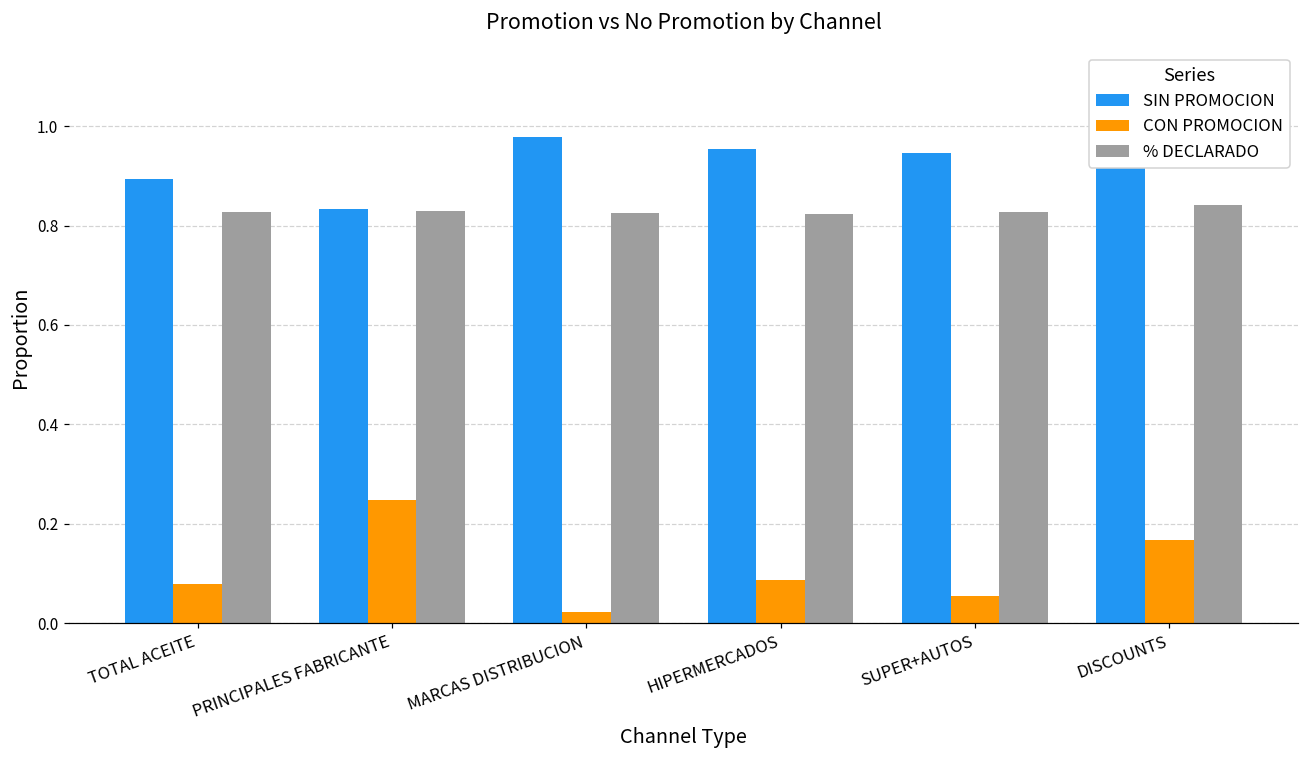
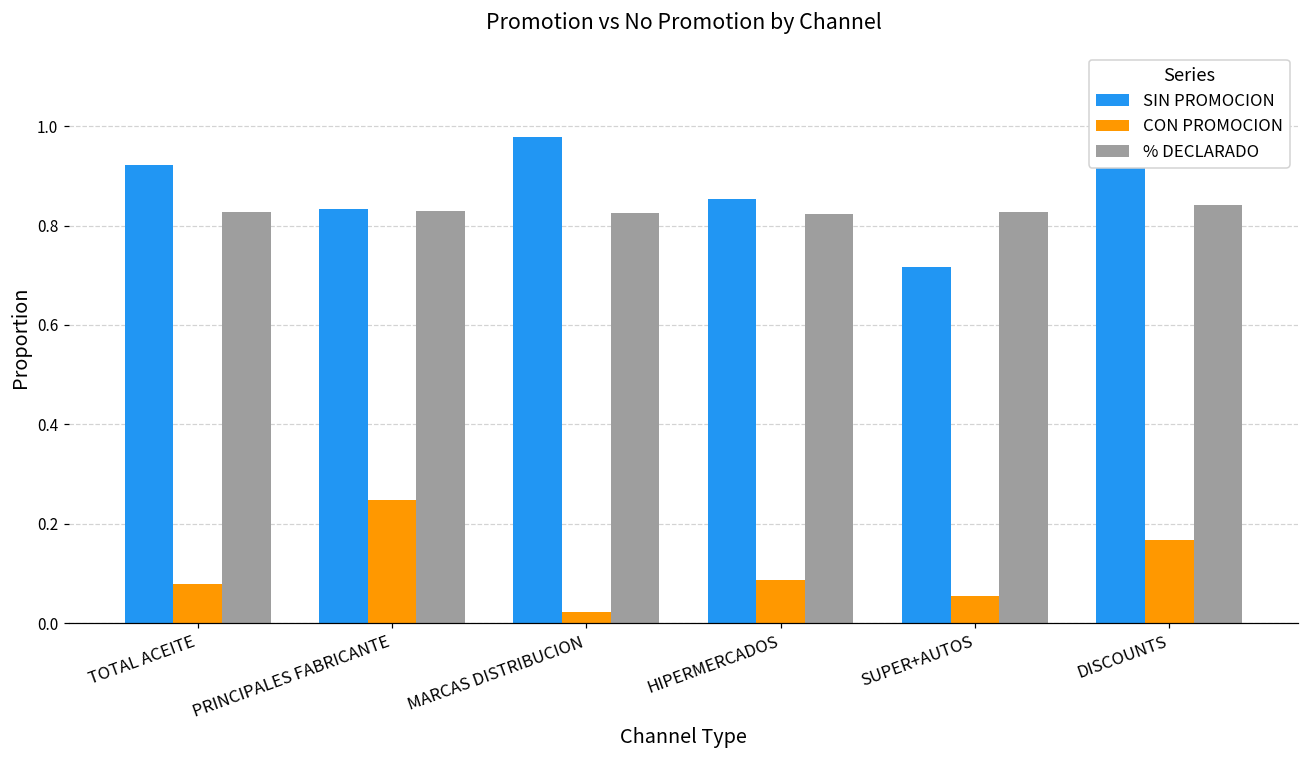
  {
    "SIN PROMOCION": {
-     "TOTAL ACEITE": 0.89,
+     "TOTAL ACEITE": 0.92,
      "PRINCIPALES FABRICANTE": 0.83,
      "MARCAS DISTRIBUCION": 0.98,
-     "HIPERMERCADOS": 0.95,
-     "SUPER+AUTOS": 0.95
+     "HIPERMERCADOS": 0.85,
+     "SUPER+AUTOS": 0.72
    },
    "CON PROMOCION": {
      "TOTAL ACEITE": 0.08,
      "PRINCIPALES FABRICANTE": 0.25,
      "MARCAS DISTRIBUCION": 0.02,
      "HIPERMERCADOS": 0.09,
      "SUPER+AUTOS": 0.05,
      "DISCOUNTS": 0.17
    },
    "% DECLARADO": {
      "TOTAL ACEITE": 0.83,
      "PRINCIPALES FABRICANTE": 0.83,
      "MARCAS DISTRIBUCION": 0.83,
      "HIPERMERCADOS": 0.82,
      "SUPER+AUTOS": 0.83,
      "DISCOUNTS": 0.84
    }
  }
